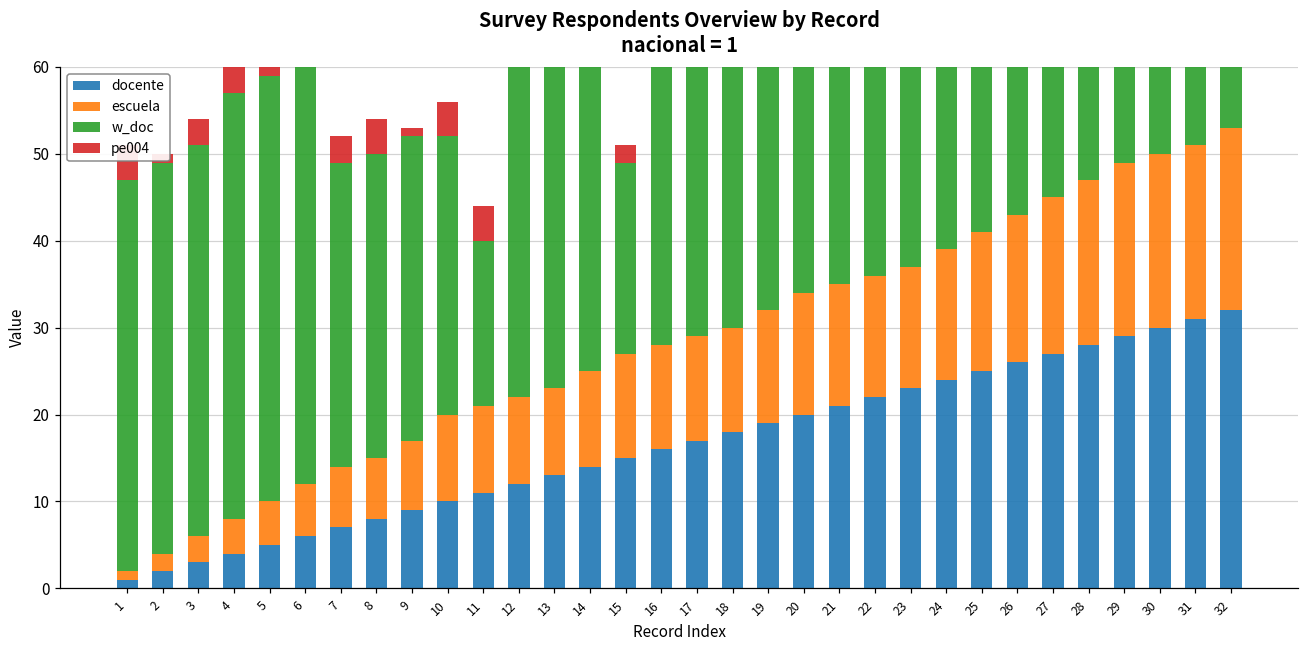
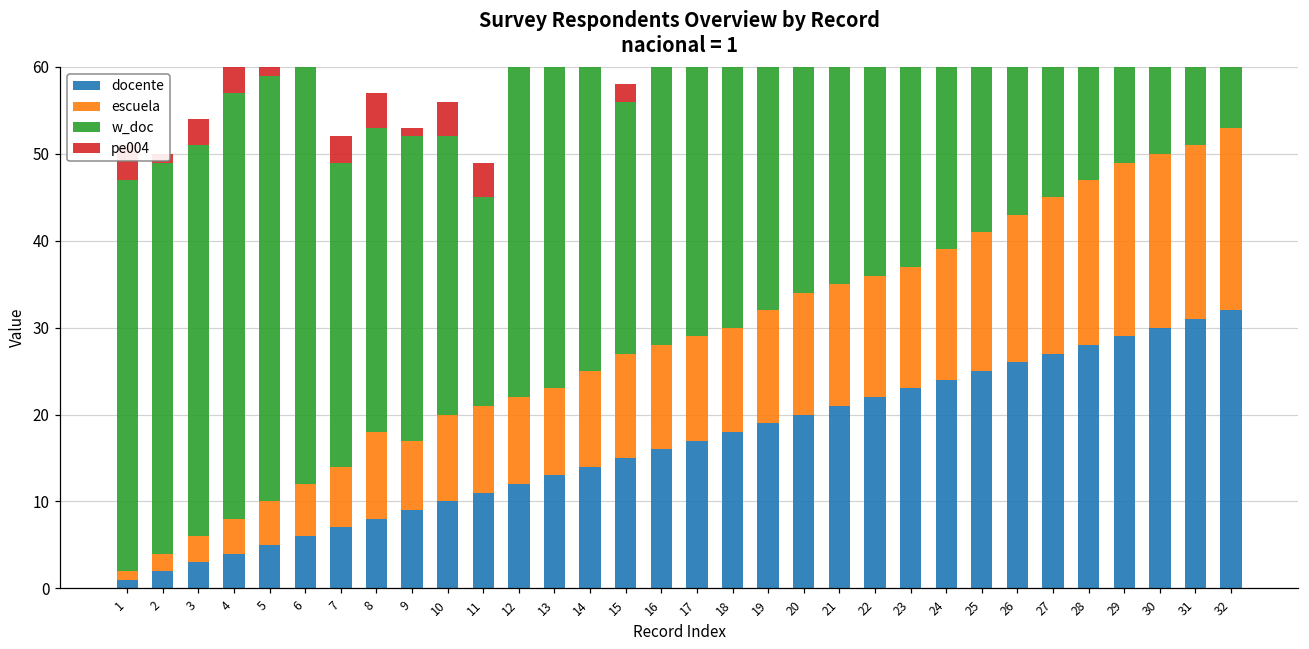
  {
    "docente": {
      "1": 1,
      "2": 2,
      "3": 3,
      "4": 4,
      "5": 5,
      "6": 6,
      "7": 7,
      "8": 8,
      "9": 9,
      "10": 10,
      "11": 11,
      "12": 12,
      "13": 13,
      "14": 14,
      "15": 15,
      "16": 16,
      "17": 17,
      "18": 18,
      "19": 19,
      "20": 20,
      "21": 21,
      "22": 22,
      "23": 23,
      "24": 24,
      "25": 25,
      "26": 26,
      "27": 27,
      "28": 28,
      "29": 29,
      "30": 30,
      "31": 31,
      "32": 32
    },
    "escuela": {
      "1": 1,
      "2": 2,
      "3": 3,
      "4": 4,
      "5": 5,
      "6": 6,
      "7": 7,
-     "8": 7,
+     "8": 10,
      "9": 8,
      "10": 10,
      "11": 10,
      "12": 10,
      "13": 10,
      "14": 11,
      "15": 12,
      "16": 12,
      "17": 12,
      "18": 12,
      "19": 13,
      "20": 14,
      "21": 14,
      "22": 14,
      "23": 14,
      "24": 15,
      "25": 16,
      "26": 17,
      "27": 18,
      "28": 19,
      "29": 20,
      "30": 20,
      "31": 20,
      "32": 21
    },
    "w_doc": {
      "1": 45,
      "3": 45,
      "4": 49,
      "5": 49,
      "7": 35,
      "8": 35,
      "9": 35,
      "10": 32,
-     "11": 19,
-     "15": 22
+     "11": 24,
+     "15": 29
    },
    "pe004": {
      "3": 3,
      "7": 3,
      "8": 4,
      "9": 1,
      "10": 4,
      "11": 4,
      "15": 2
    }
  }
